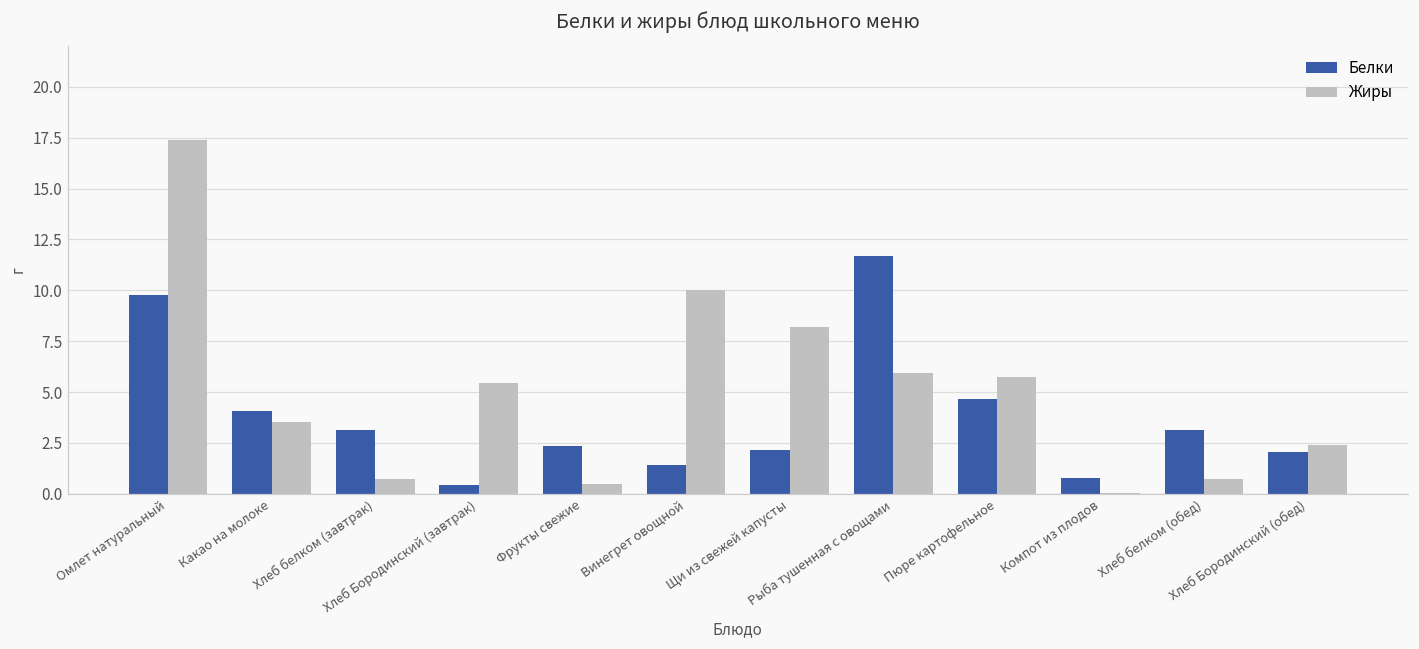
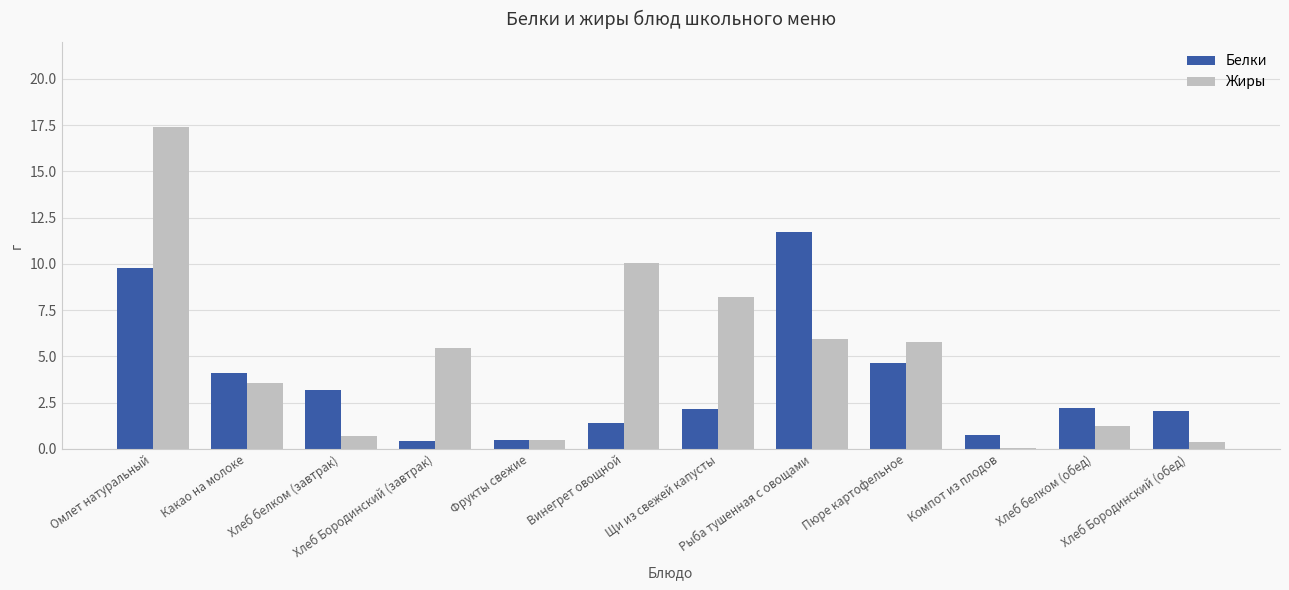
  {
    "Белки": {
      "Омлет натуральный": 9.8,
      "Какао на молоке": 4.1,
      "Хлеб белком (завтрак)": 3.2,
      "Хлеб Бородинский (завтрак)": 0.4,
-     "Фрукты свежие": 2.3,
+     "Фрукты свежие": 0.5,
      "Винегрет овощной": 1.4,
      "Щи из свежей капусты": 2.2,
      "Рыба тушенная с овощами": 11.7,
      "Пюре картофельное": 4.7,
      "Компот из плодов": 0.8,
-     "Хлеб белком (обед)": 3.2,
+     "Хлеб белком (обед)": 2.2,
      "Хлеб Бородинский (обед)": 2.1
    },
    "Жиры": {
      "Омлет натуральный": 17.4,
      "Какао на молоке": 3.5,
      "Хлеб белком (завтрак)": 0.7,
      "Хлеб Бородинский (завтрак)": 5.4,
      "Фрукты свежие": 0.5,
      "Винегрет овощной": 10.0,
      "Щи из свежей капусты": 8.2,
      "Рыба тушенная с овощами": 5.9,
      "Пюре картофельное": 5.8,
-     "Хлеб белком (обед)": 0.7,
-     "Хлеб Бородинский (обед)": 2.4
+     "Хлеб белком (обед)": 1.2,
+     "Хлеб Бородинский (обед)": 0.4
    }
  }
